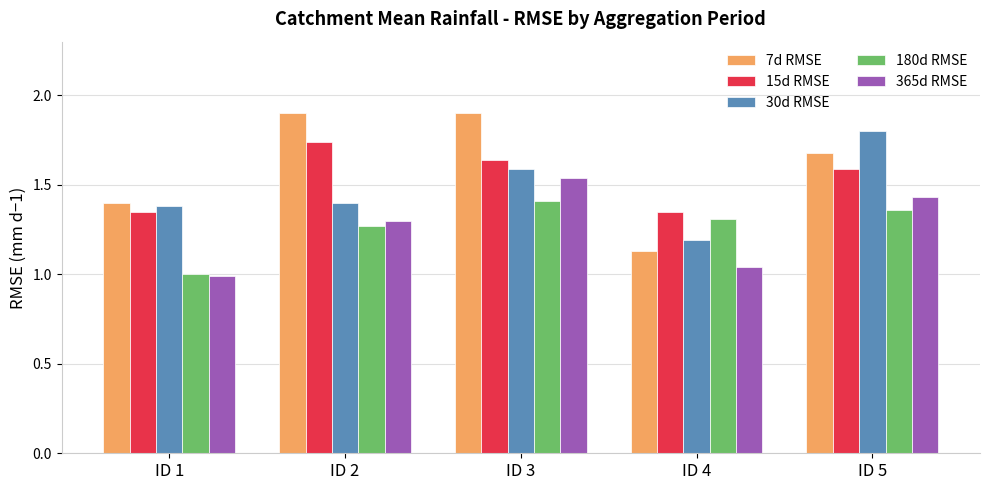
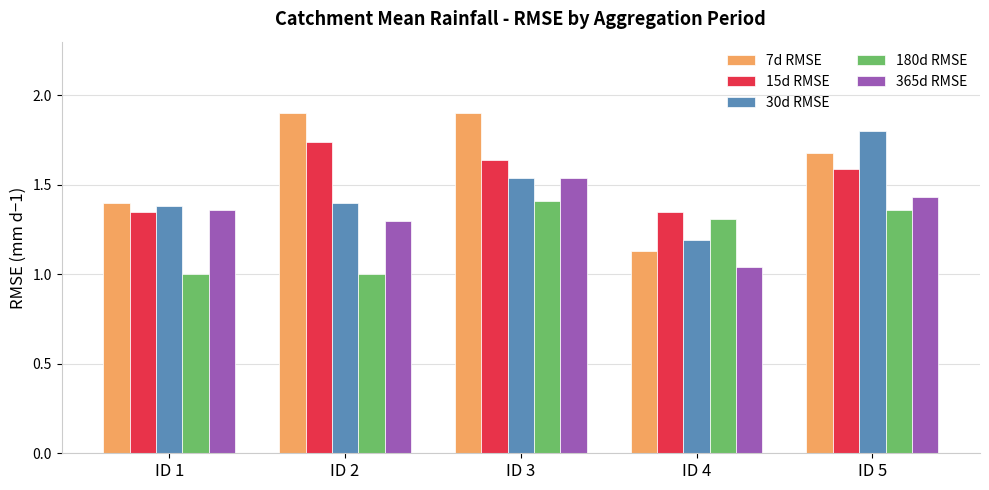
  {
    "7d RMSE": {
      "ID 1": 1.40,
      "ID 2": 1.90,
      "ID 3": 1.90,
      "ID 4": 1.13,
      "ID 5": 1.68
    },
    "15d RMSE": {
      "ID 1": 1.35,
      "ID 2": 1.74,
      "ID 3": 1.64,
      "ID 4": 1.35,
      "ID 5": 1.59
    },
    "30d RMSE": {
      "ID 1": 1.38,
      "ID 2": 1.40,
-     "ID 3": 1.59,
+     "ID 3": 1.54,
      "ID 4": 1.19,
      "ID 5": 1.80
    },
    "180d RMSE": {
      "ID 1": 1.00,
-     "ID 2": 1.27,
+     "ID 2": 1.00,
      "ID 3": 1.41,
      "ID 4": 1.31,
      "ID 5": 1.36
    },
    "365d RMSE": {
-     "ID 1": 0.99,
+     "ID 1": 1.36,
      "ID 2": 1.30,
      "ID 3": 1.54,
      "ID 4": 1.04,
      "ID 5": 1.43
    }
  }
